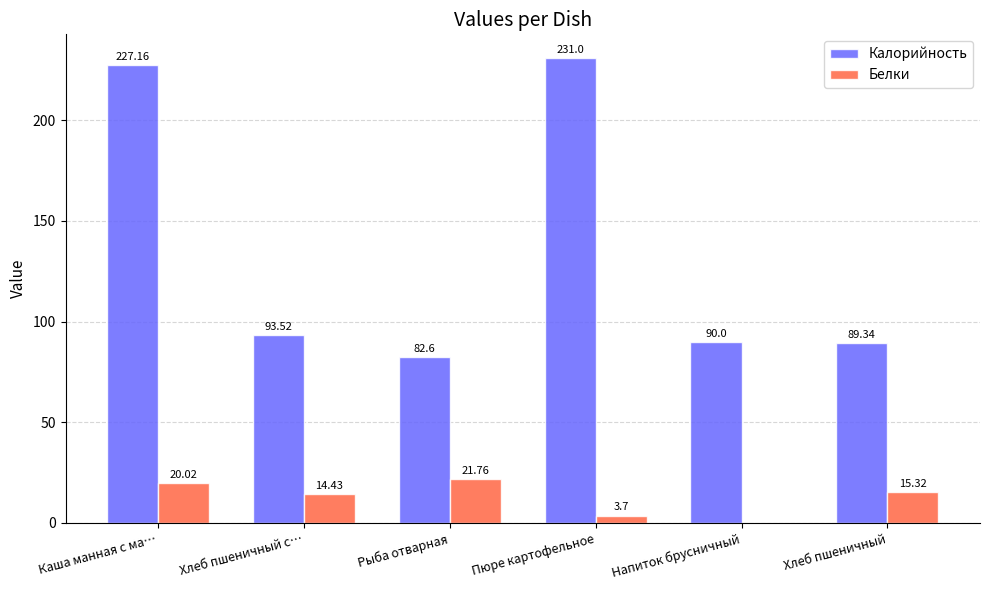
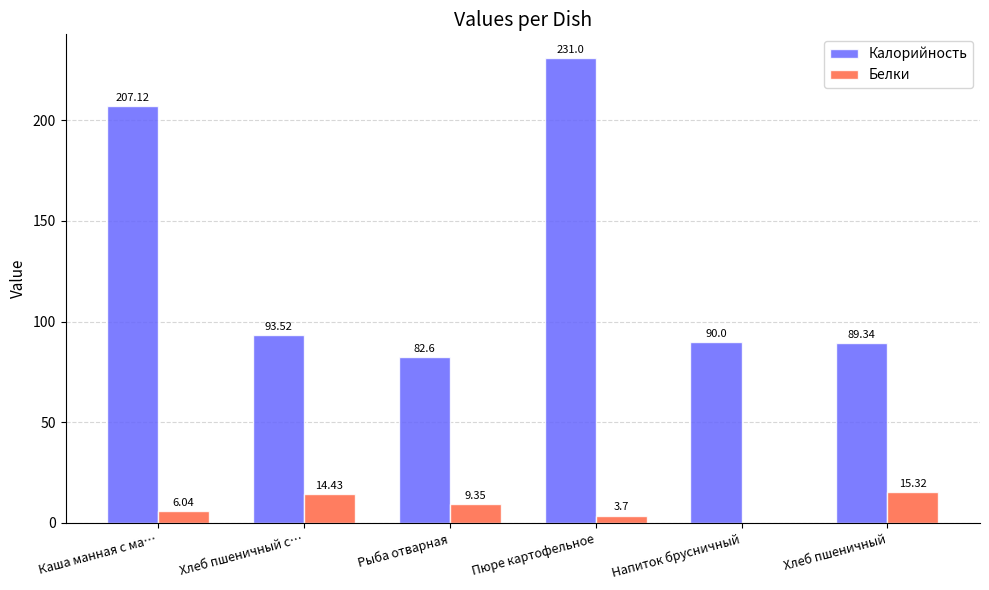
  {
    "Калорийность": {
-     "Каша манная с ма…": 227.16,
+     "Каша манная с ма…": 207.12,
      "Хлеб пшеничный с…": 93.52,
      "Рыба отварная": 82.6,
      "Пюре картофельное": 231.0,
      "Напиток брусничный": 90.0,
      "Хлеб пшеничный": 89.34
    },
    "Белки": {
-     "Каша манная с ма…": 20.02,
+     "Каша манная с ма…": 6.04,
      "Хлеб пшеничный с…": 14.43,
-     "Рыба отварная": 21.76,
+     "Рыба отварная": 9.35,
      "Пюре картофельное": 3.7,
      "Хлеб пшеничный": 15.32
    }
  }
